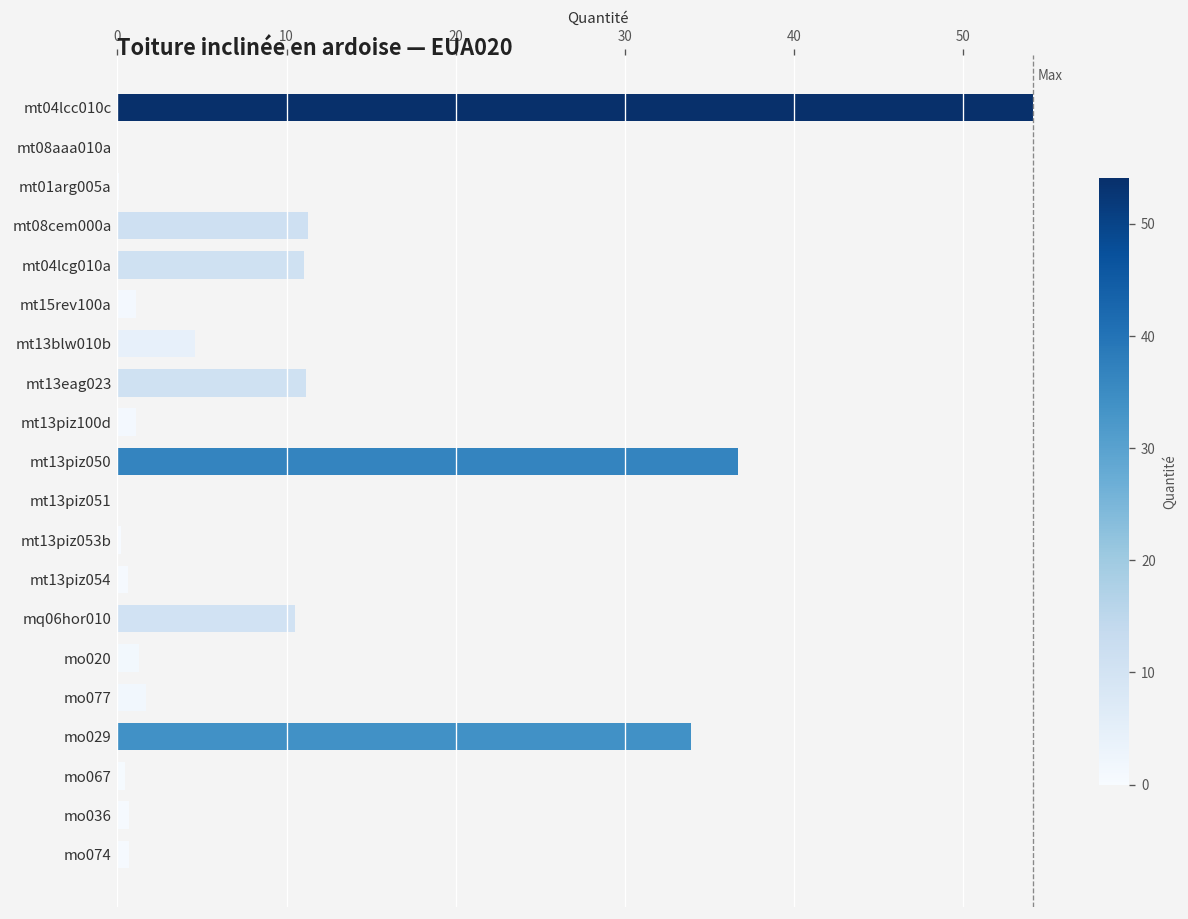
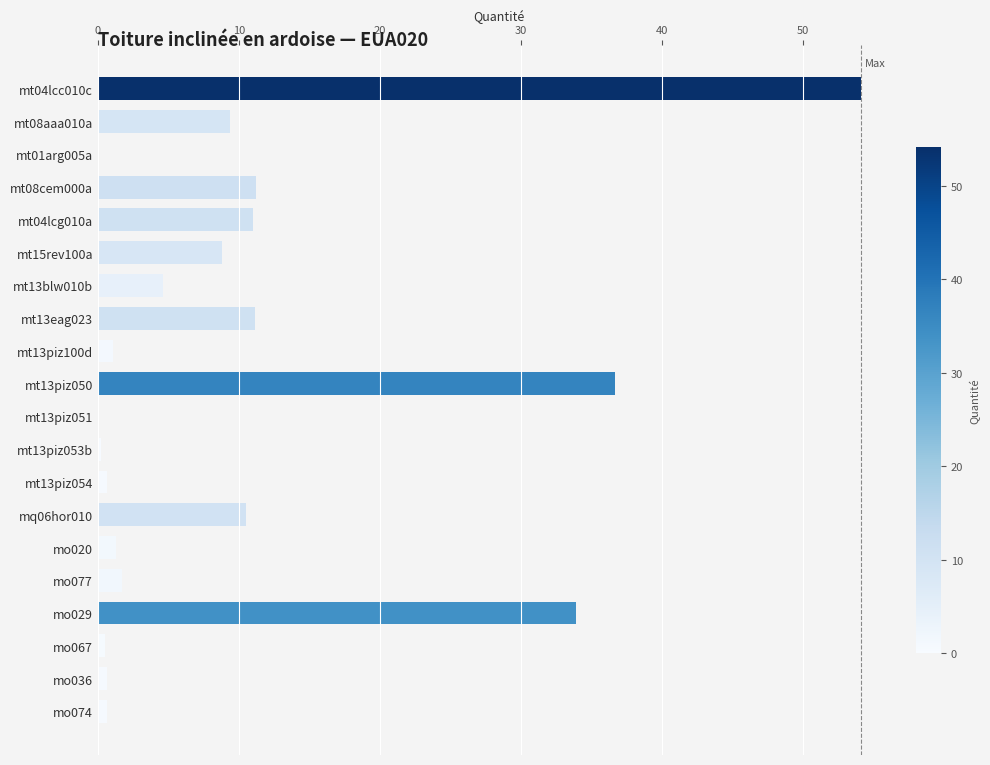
  {
    "mt04lcc010c": 54.1,
-   "mt08aaa010a": 0.0,
+   "mt08aaa010a": 9.4,
    "mt08cem000a": 11.3,
    "mt04lcg010a": 11.0,
-   "mt15rev100a": 1.1,
+   "mt15rev100a": 8.8,
    "mt13blw010b": 4.6,
    "mt13eag023": 11.1,
    "mt13piz100d": 1.1,
    "mt13piz050": 36.7,
    "mt13piz053b": 0.2,
    "mt13piz054": 0.6,
    "mq06hor010": 10.5,
    "mo020": 1.3,
    "mo077": 1.7,
    "mo029": 33.9,
    "mo067": 0.5,
    "mo036": 0.7,
    "mo074": 0.7
  }
